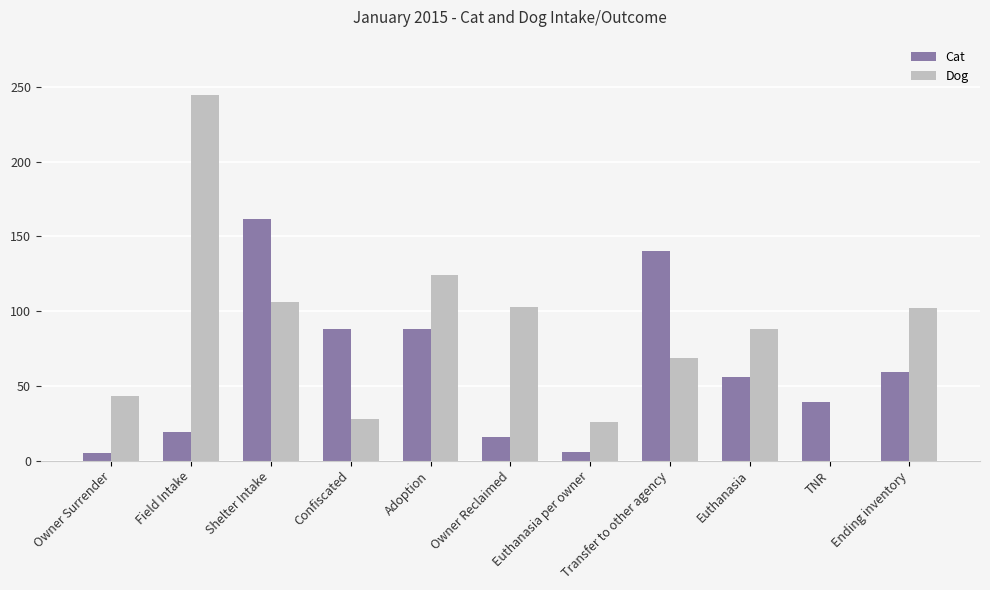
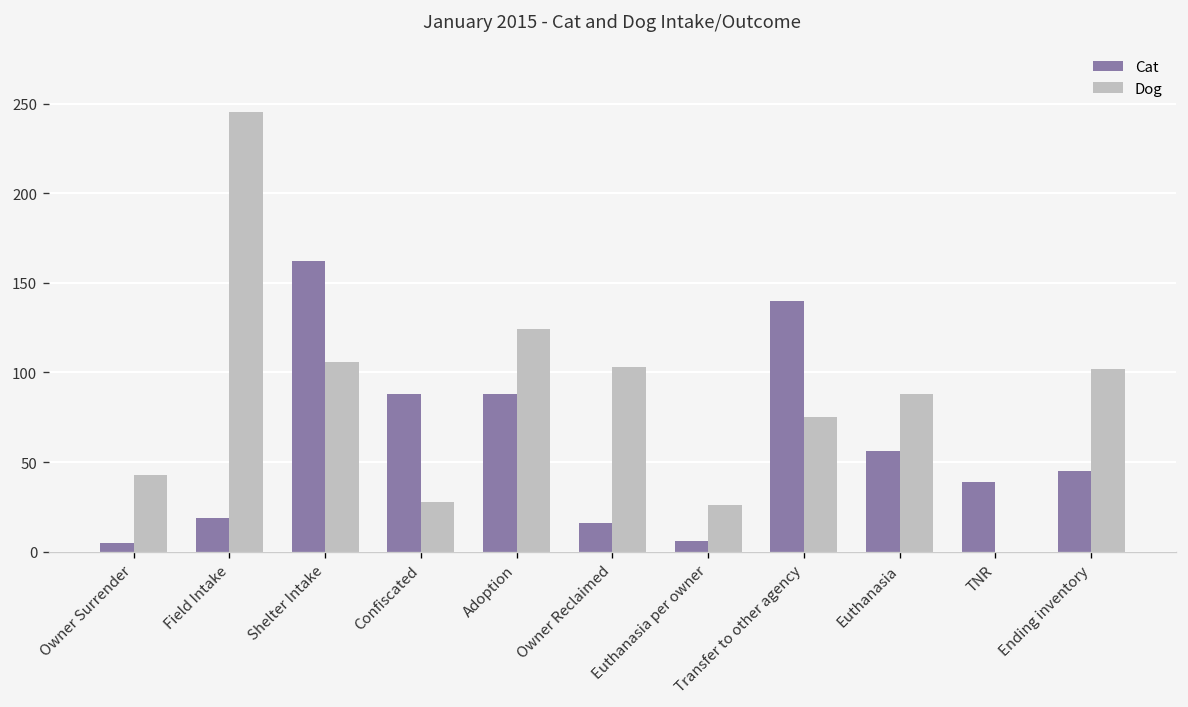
  {
    "Cat": {
      "Owner Surrender": 5,
      "Field Intake": 19,
      "Shelter Intake": 162,
      "Confiscated": 88,
      "Adoption": 88,
      "Owner Reclaimed": 16,
      "Euthanasia per owner": 6,
      "Transfer to other agency": 140,
      "Euthanasia": 56,
      "TNR": 39,
-     "Ending inventory": 59
+     "Ending inventory": 45
    },
    "Dog": {
      "Owner Surrender": 43,
      "Field Intake": 245,
      "Shelter Intake": 106,
      "Confiscated": 28,
      "Adoption": 124,
      "Owner Reclaimed": 103,
      "Euthanasia per owner": 26,
-     "Transfer to other agency": 69,
+     "Transfer to other agency": 75,
      "Euthanasia": 88,
      "TNR": 0,
      "Ending inventory": 102
    }
  }
